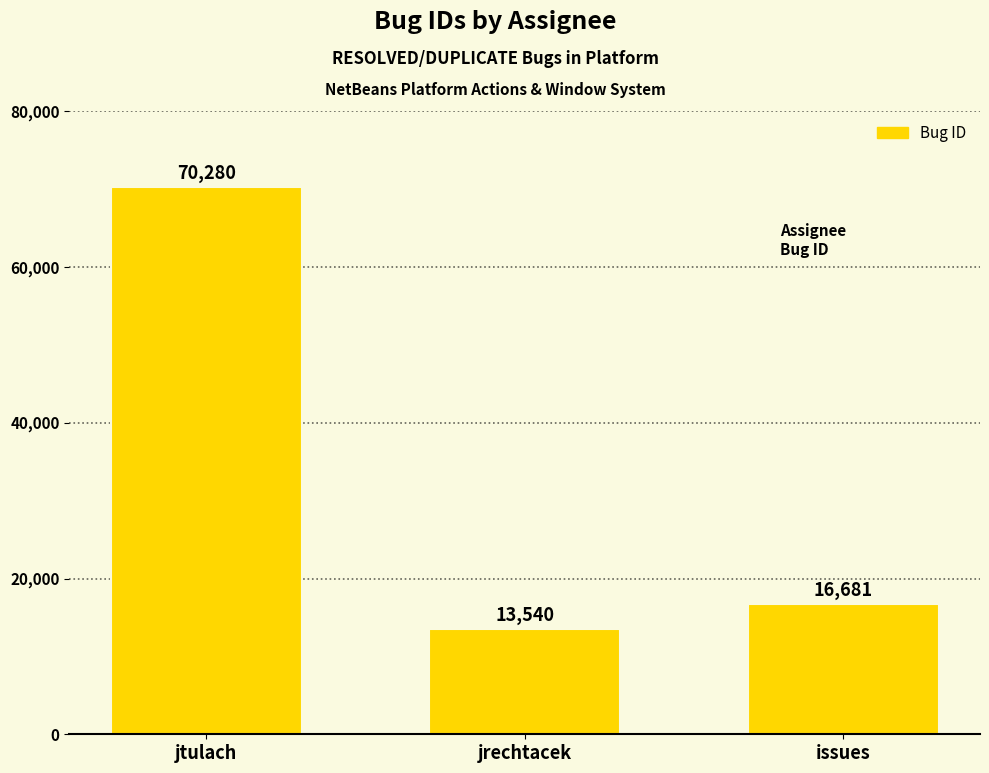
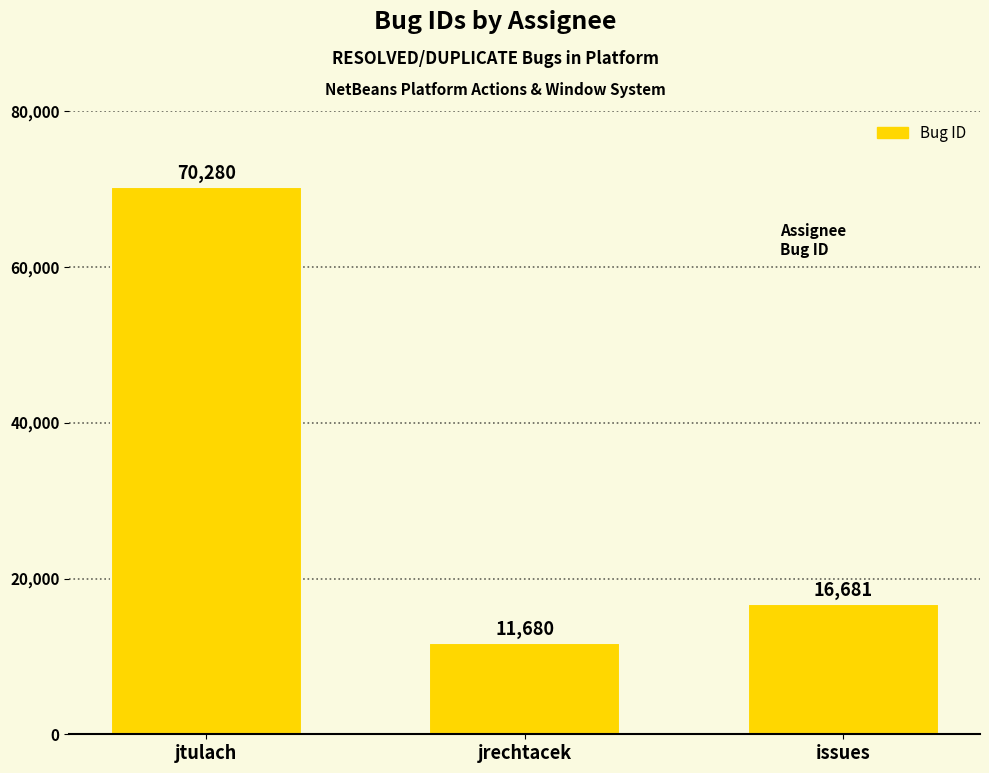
  {
    "jtulach": "70,280",
-   "jrechtacek": "13,540",
+   "jrechtacek": "11,680",
    "issues": "16,681"
  }
